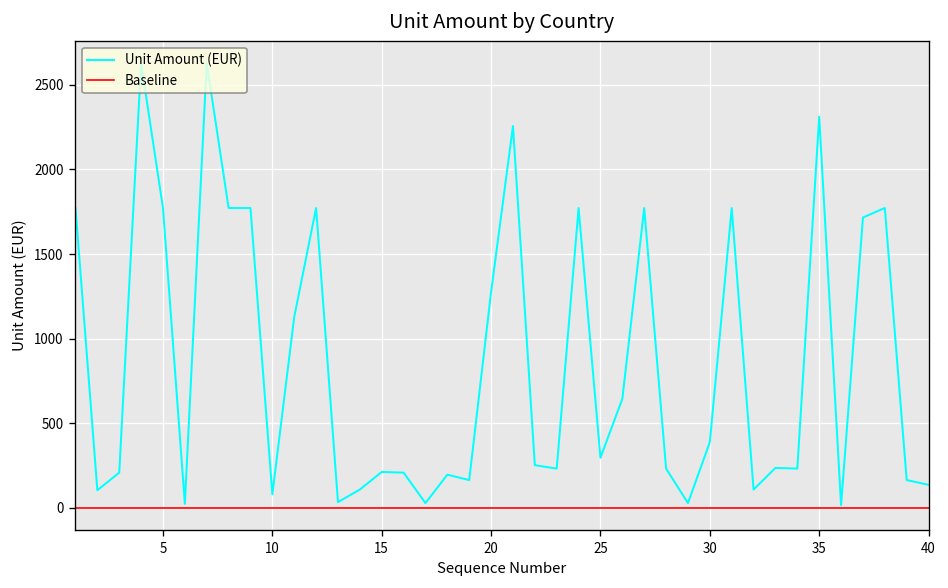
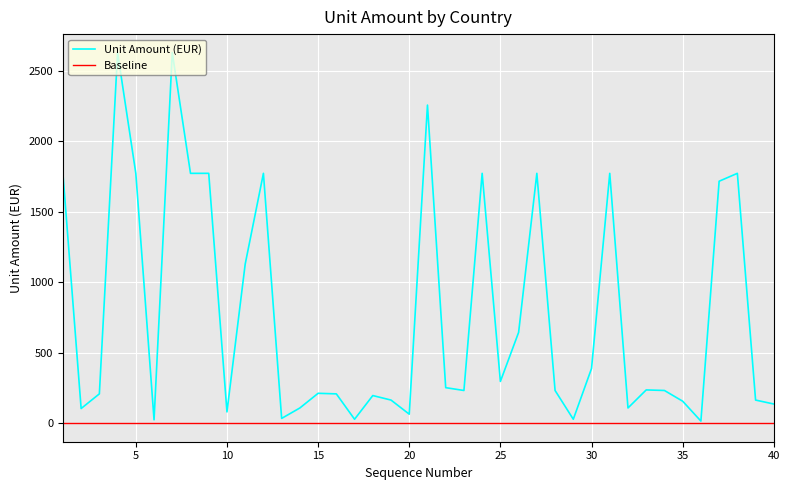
  {
    "Unit Amount (EUR)": {
      "5": 1770,
      "10": 80,
      "15": 210,
-     "20": 1280,
+     "20": 60,
      "25": 300,
      "30": 390,
-     "35": 2310,
+     "35": 160,
      "40": 140
    },
    "Baseline": {
      "5": 0,
      "10": 0,
      "15": 0,
      "20": 0,
      "25": 0,
      "30": 0,
      "35": 0,
      "40": 0
    }
  }
